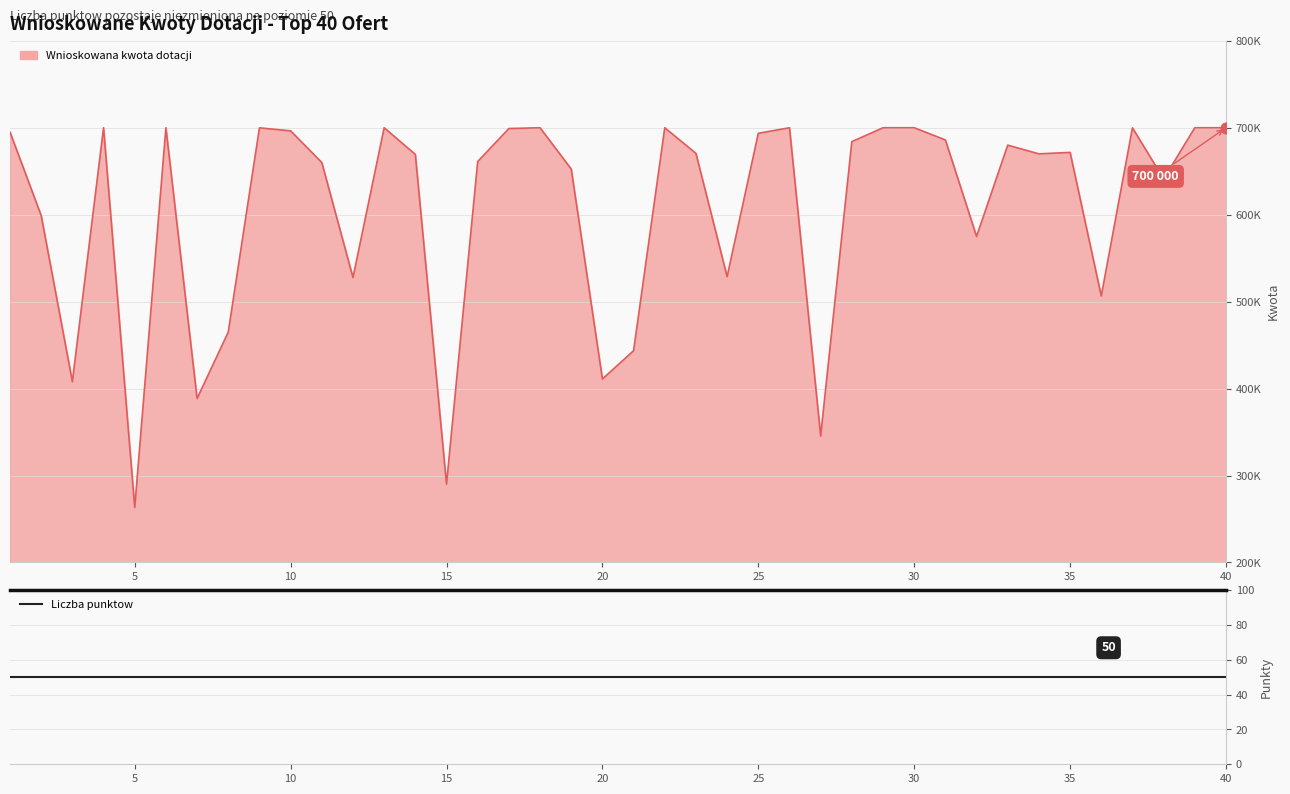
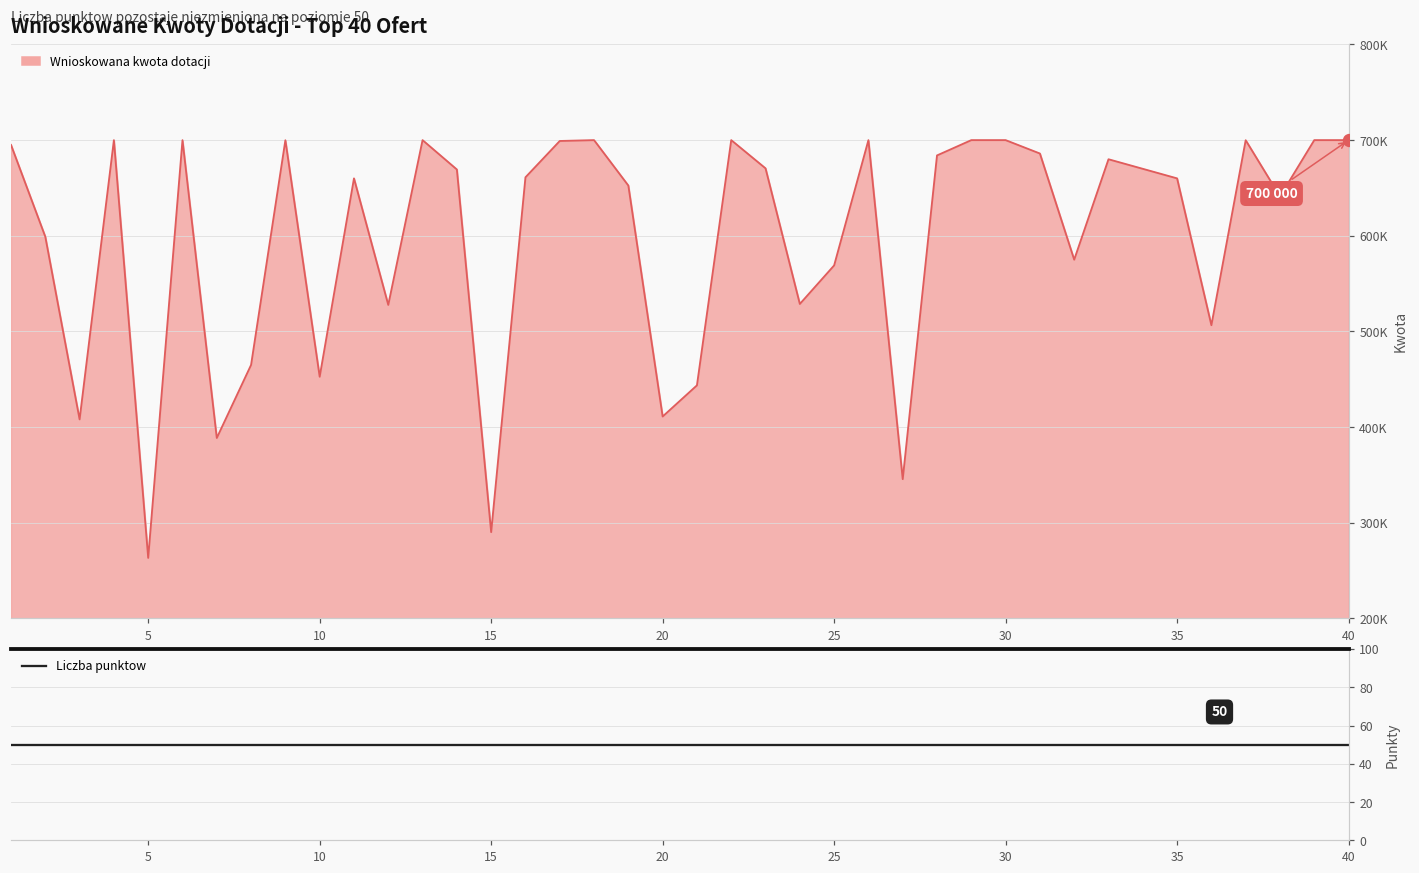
  {
    "Wnioskowane Kwoty Dotacji - Top 40 Ofert": {
      "Wnioskowana kwota dotacji": {
        "5": 260000,
-       "10": 700000,
+       "10": 450000,
        "15": 290000,
        "20": 410000,
-       "25": 690000,
+       "25": 570000,
        "30": 700000,
-       "35": 670000
+       "35": 660000
      }
    }
  }
